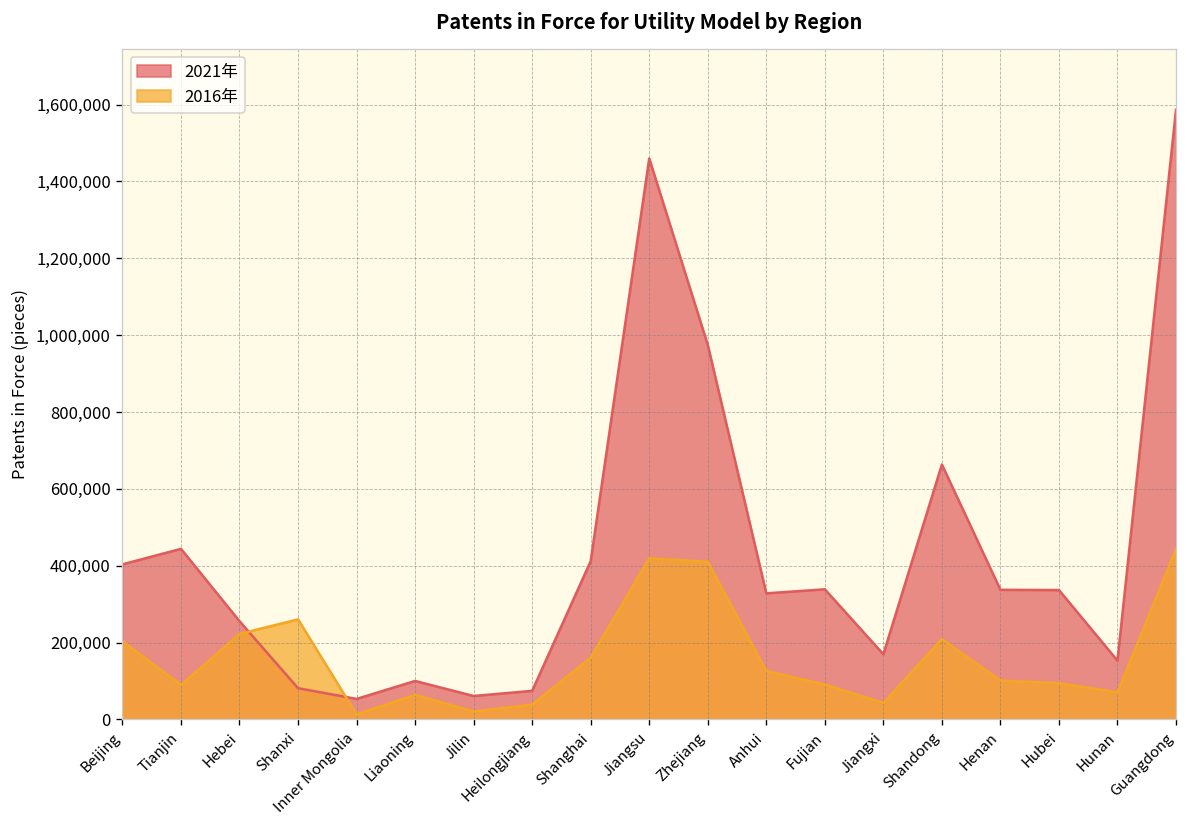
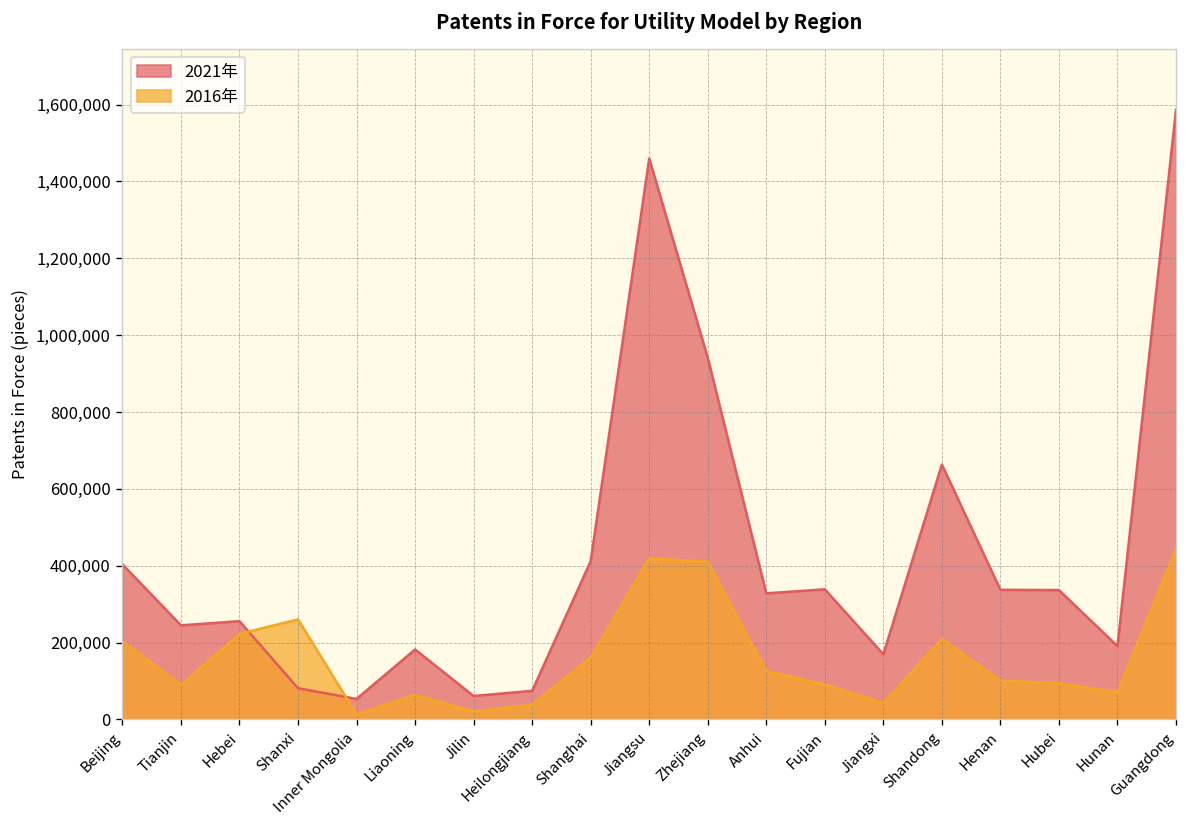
  {
    "2021年": {
      "Beijing": "400,000",
-     "Tianjin": "440,000",
+     "Tianjin": "240,000",
      "Hebei": "260,000",
      "Shanxi": "80,000",
      "Inner Mongolia": "50,000",
-     "Liaoning": "100,000",
+     "Liaoning": "180,000",
      "Jilin": "60,000",
      "Heilongjiang": "70,000",
      "Shanghai": "410,000",
      "Jiangsu": "1,460,000",
-     "Zhejiang": "970,000",
+     "Zhejiang": "940,000",
      "Anhui": "330,000",
      "Fujian": "340,000",
      "Jiangxi": "170,000",
      "Shandong": "660,000",
      "Henan": "340,000",
      "Hubei": "340,000",
-     "Hunan": "150,000",
+     "Hunan": "190,000",
      "Guangdong": "1,590,000"
    },
    "2016年": {
      "Beijing": "200,000",
      "Tianjin": "90,000",
      "Hebei": "220,000",
      "Shanxi": "260,000",
      "Inner Mongolia": "10,000",
      "Liaoning": "60,000",
      "Jilin": "20,000",
      "Heilongjiang": "40,000",
      "Shanghai": "160,000",
      "Jiangsu": "420,000",
      "Zhejiang": "410,000",
      "Anhui": "130,000",
      "Fujian": "90,000",
      "Jiangxi": "40,000",
      "Shandong": "210,000",
      "Henan": "100,000",
      "Hubei": "90,000",
      "Hunan": "70,000",
      "Guangdong": "440,000"
    }
  }
